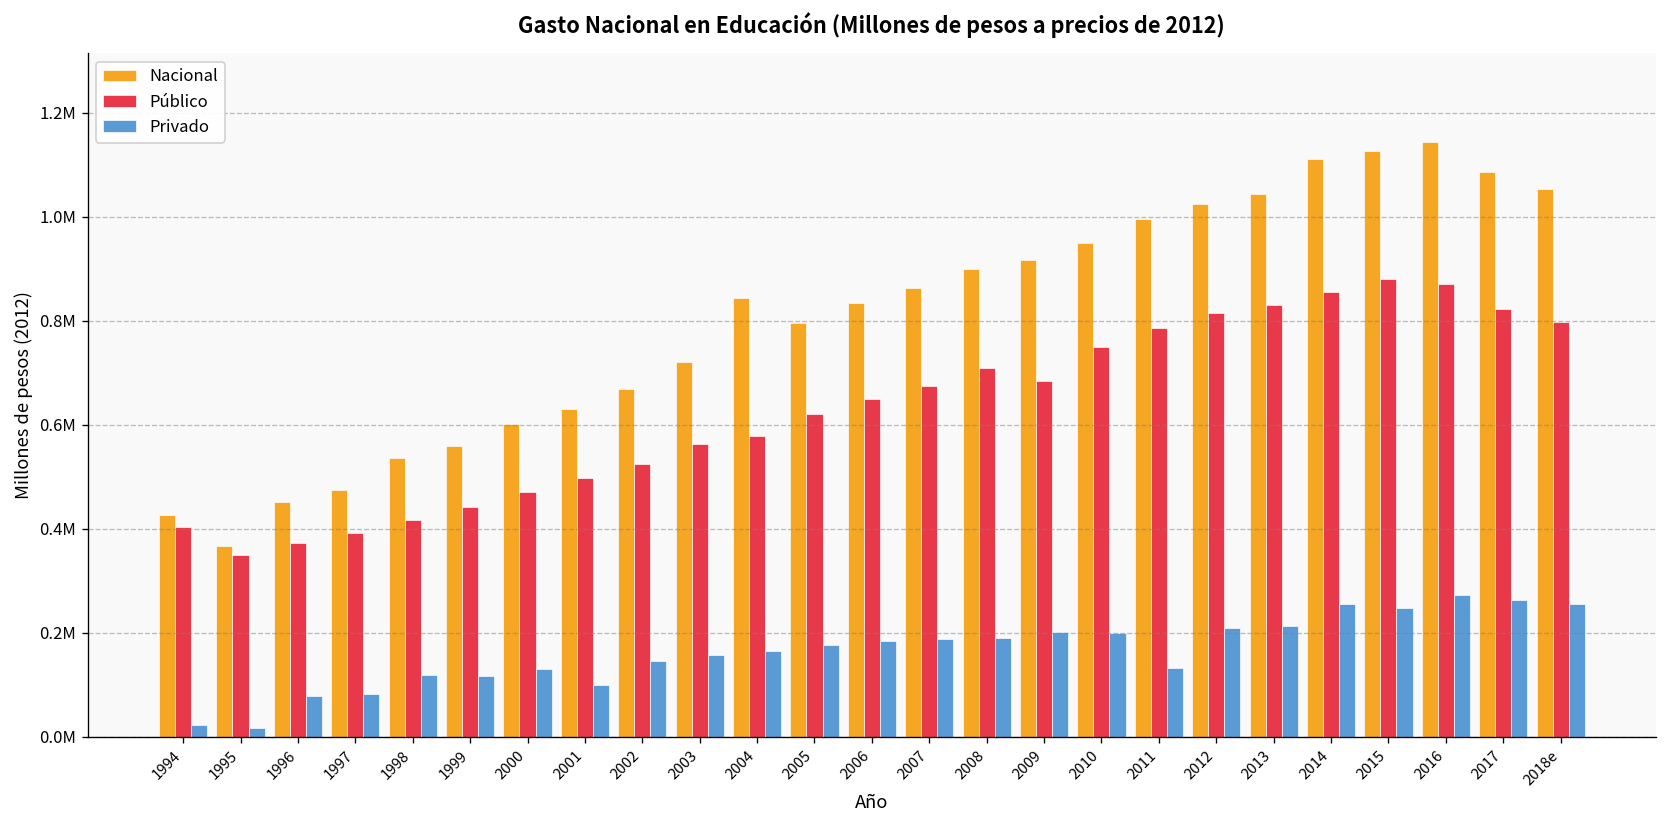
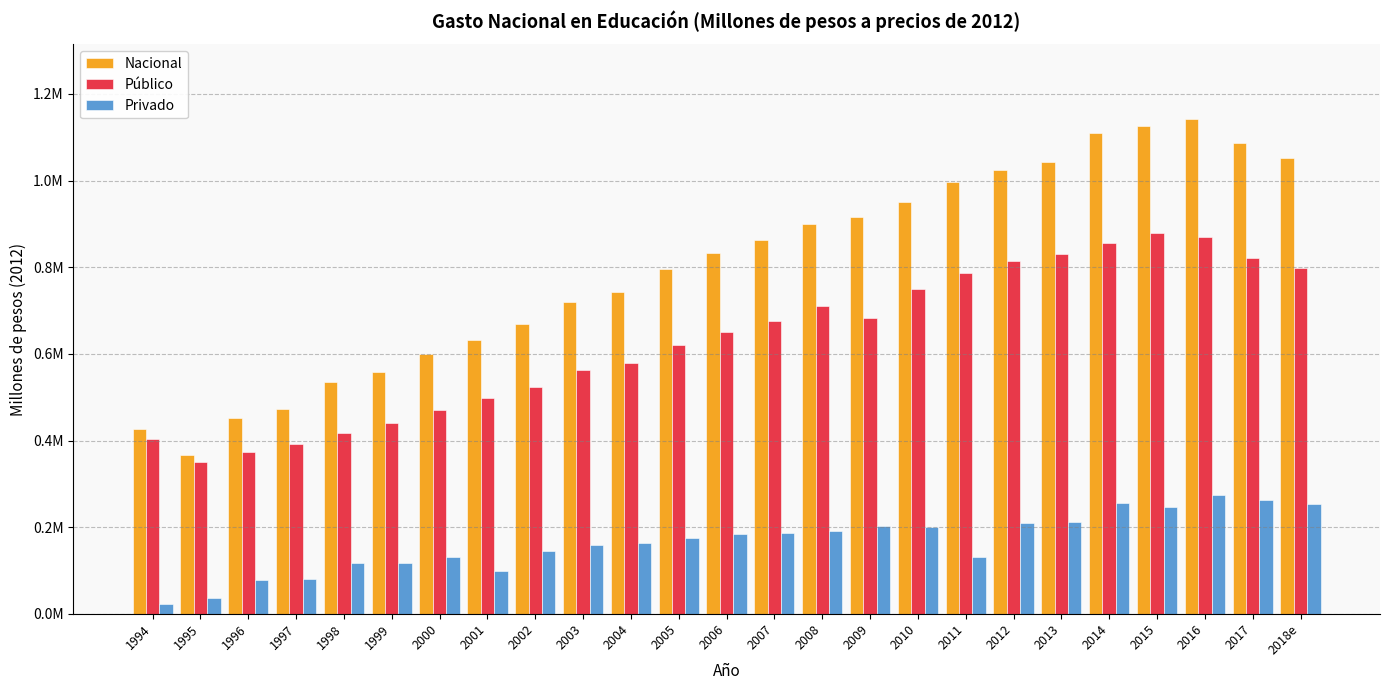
  {
    "Nacional": {
      "1994": 430000,
      "1995": 370000,
      "1996": 450000,
      "1997": 470000,
      "1998": 540000,
      "1999": 560000,
      "2000": 600000,
      "2001": 630000,
      "2002": 670000,
      "2003": 720000,
-     "2004": 840000,
+     "2004": 740000,
      "2005": 800000,
      "2006": 830000,
      "2007": 860000,
      "2008": 900000,
      "2009": 920000,
      "2010": 950000,
      "2011": 1000000,
      "2012": 1030000,
      "2013": 1040000,
      "2014": 1110000,
      "2015": 1130000,
      "2016": 1140000,
      "2017": 1090000,
      "2018e": 1050000
    },
    "Público": {
      "1994": 400000,
      "1995": 350000,
      "1996": 370000,
      "1997": 390000,
      "1998": 420000,
      "1999": 440000,
      "2000": 470000,
      "2001": 500000,
      "2002": 520000,
      "2003": 560000,
      "2004": 580000,
      "2005": 620000,
      "2006": 650000,
      "2007": 670000,
      "2008": 710000,
      "2009": 680000,
      "2010": 750000,
      "2011": 790000,
      "2012": 820000,
      "2013": 830000,
      "2014": 860000,
      "2015": 880000,
      "2016": 870000,
      "2017": 820000,
      "2018e": 800000
    },
    "Privado": {
      "1994": 20000,
-     "1995": 20000,
+     "1995": 40000,
      "1996": 80000,
      "1997": 80000,
      "1998": 120000,
      "1999": 120000,
      "2000": 130000,
      "2001": 100000,
      "2002": 140000,
      "2003": 160000,
      "2004": 160000,
      "2005": 180000,
      "2006": 180000,
      "2007": 190000,
      "2008": 190000,
      "2009": 200000,
      "2010": 200000,
      "2011": 130000,
      "2012": 210000,
      "2013": 210000,
      "2014": 260000,
      "2015": 250000,
      "2016": 270000,
      "2017": 260000,
      "2018e": 250000
    }
  }
